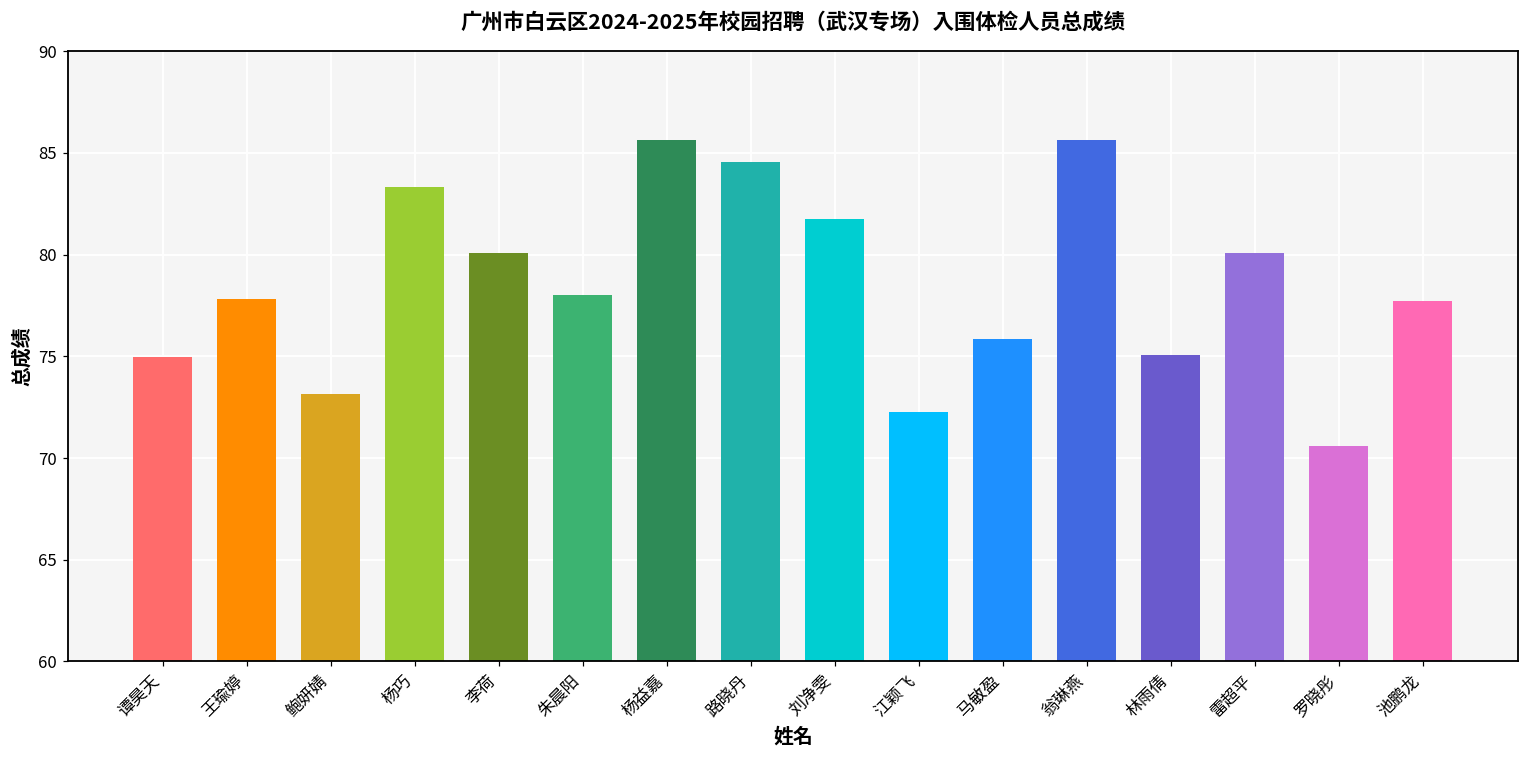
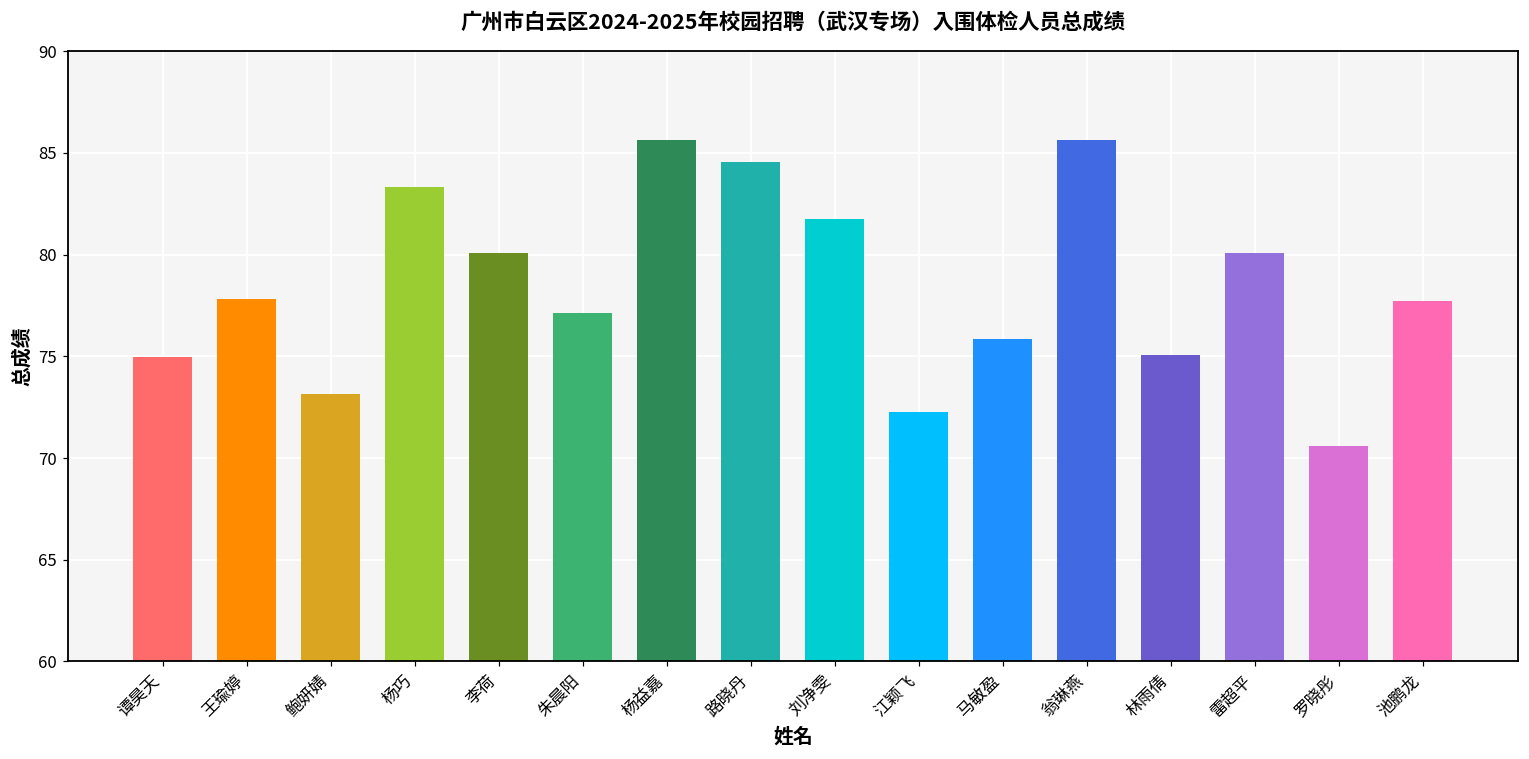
  {
    "谭昊天": 75.0,
    "王瑜婷": 77.8,
    "鲍妍婧": 73.2,
    "杨巧": 83.3,
    "李荷": 80.1,
-   "朱晨阳": 78.0,
+   "朱晨阳": 77.1,
    "杨益嘉": 85.6,
    "路晓丹": 84.5,
    "刘净雯": 81.7,
    "江颖飞": 72.3,
    "马敏盈": 75.9,
    "翁琳燕": 85.6,
    "林雨倩": 75.1,
    "雷超平": 80.1,
    "罗晓彤": 70.6,
    "池鹏龙": 77.7
  }
